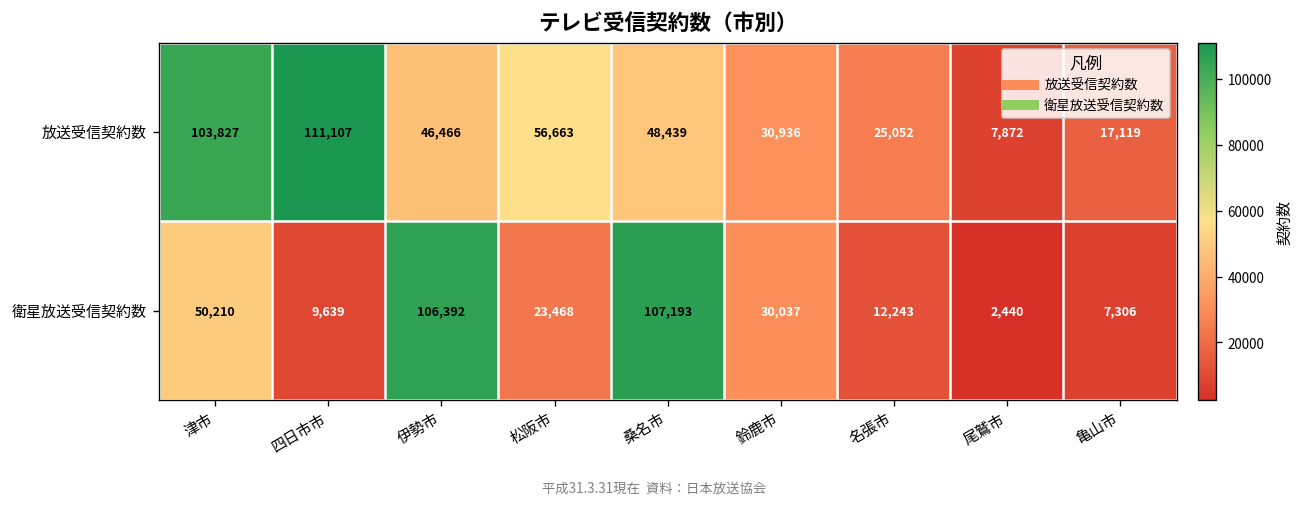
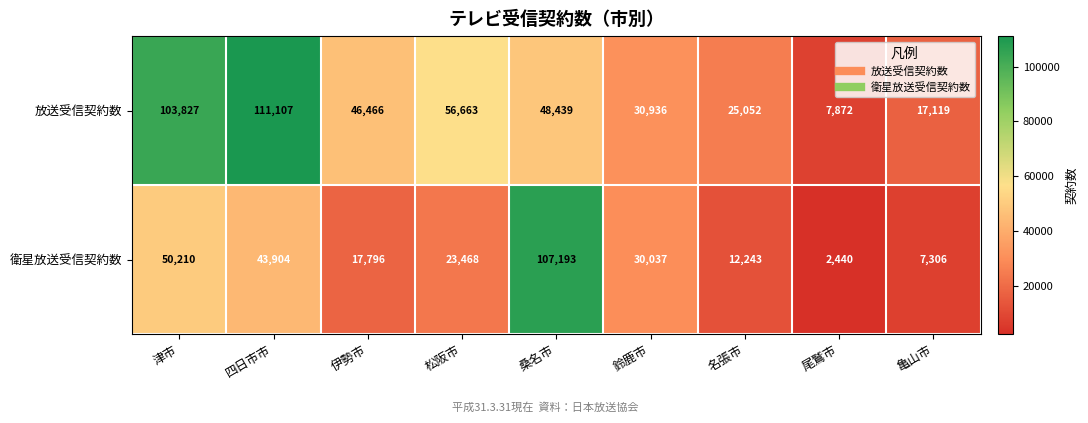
  {
    "放送受信契約数": {
      "津市": "103,827",
      "四日市市": "111,107",
      "伊勢市": "46,466",
      "松阪市": "56,663",
      "桑名市": "48,439",
      "鈴鹿市": "30,936",
      "名張市": "25,052",
      "尾鷲市": "7,872",
      "亀山市": "17,119"
    },
    "衛星放送受信契約数": {
      "津市": "50,210",
-     "四日市市": "9,639",
-     "伊勢市": "106,392",
+     "四日市市": "43,904",
+     "伊勢市": "17,796",
      "松阪市": "23,468",
      "桑名市": "107,193",
      "鈴鹿市": "30,037",
      "名張市": "12,243",
      "尾鷲市": "2,440",
      "亀山市": "7,306"
    }
  }
